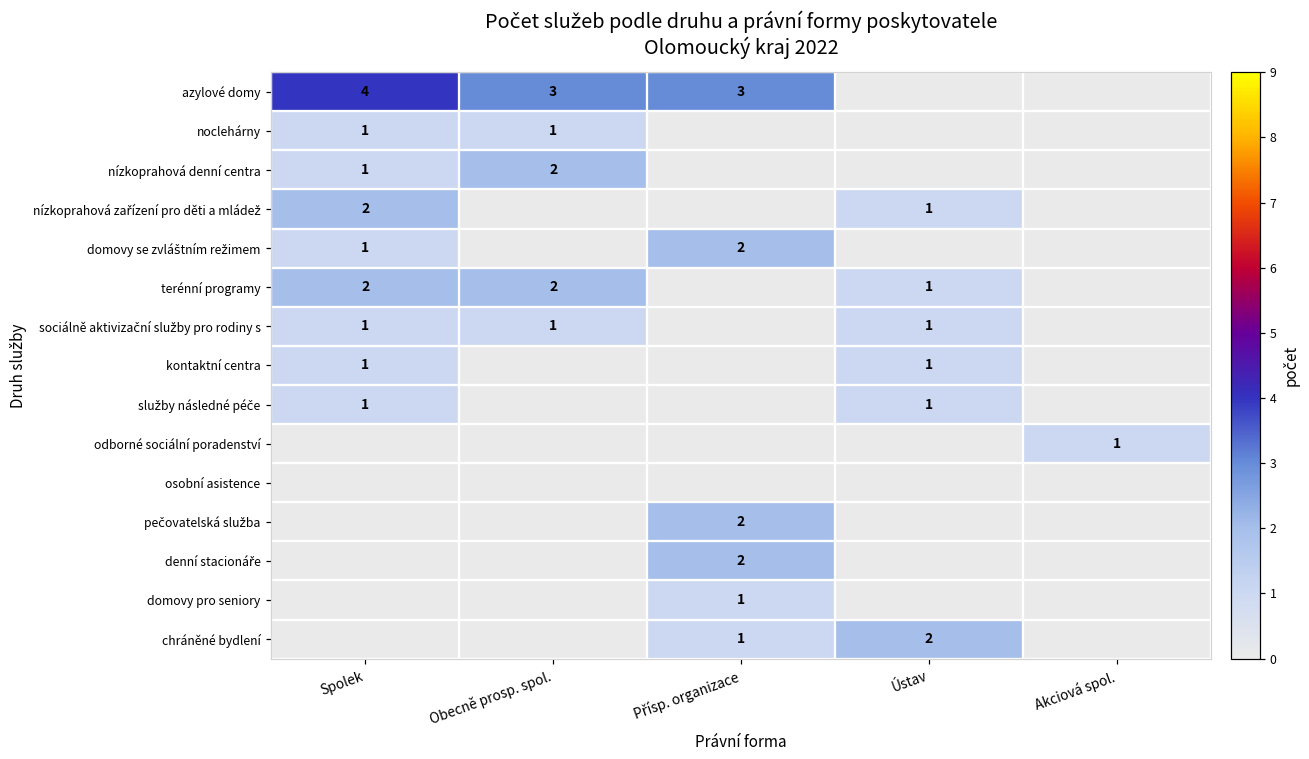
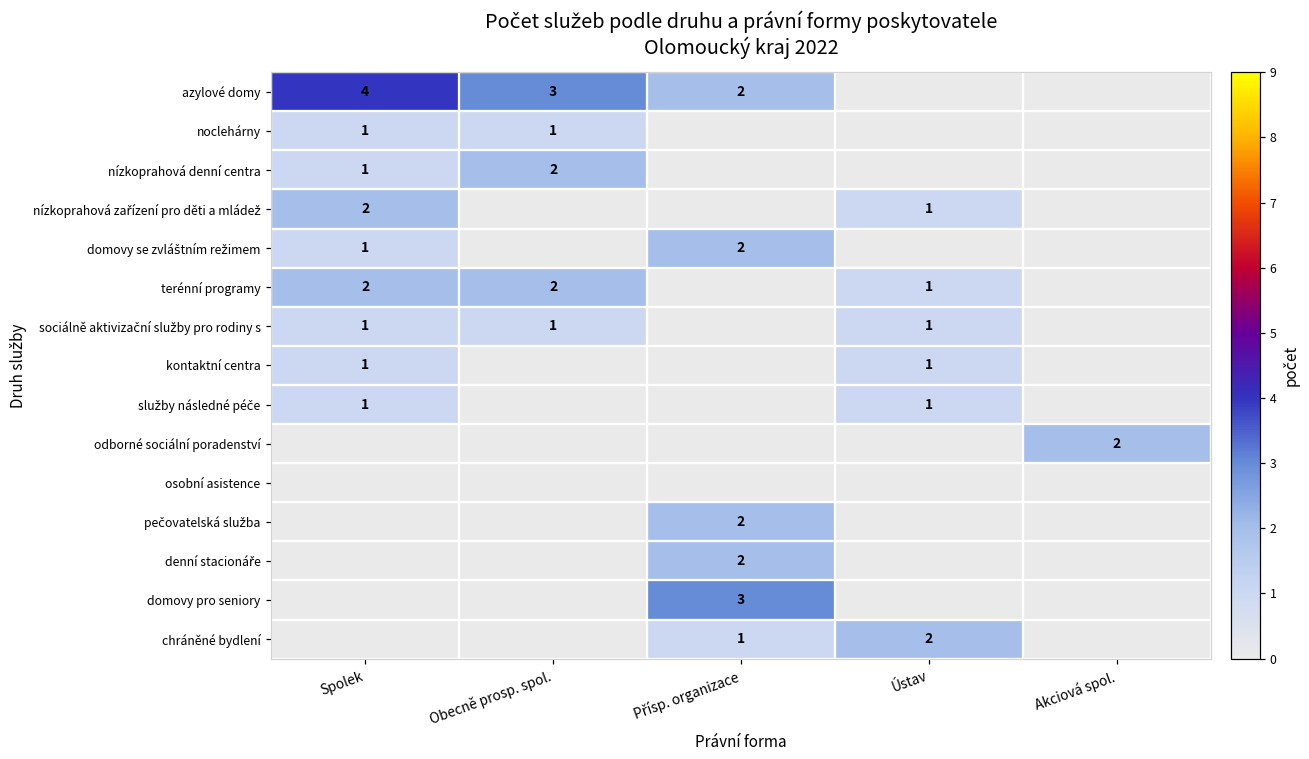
  {
    "azylové domy": {
      "Spolek": 4,
      "Obecně prosp. spol.": 3,
-     "Přísp. organizace": 3
+     "Přísp. organizace": 2
    },
    "noclehárny": {
      "Spolek": 1,
      "Obecně prosp. spol.": 1
    },
    "nízkoprahová denní centra": {
      "Spolek": 1,
      "Obecně prosp. spol.": 2
    },
    "nízkoprahová zařízení pro děti a mládež": {
      "Spolek": 2,
      "Ústav": 1
    },
    "domovy se zvláštním režimem": {
      "Spolek": 1,
      "Přísp. organizace": 2
    },
    "terénní programy": {
      "Spolek": 2,
      "Obecně prosp. spol.": 2,
      "Ústav": 1
    },
    "sociálně aktivizační služby pro rodiny s": {
      "Spolek": 1,
      "Obecně prosp. spol.": 1,
      "Ústav": 1
    },
    "kontaktní centra": {
      "Spolek": 1,
      "Ústav": 1
    },
    "služby následné péče": {
      "Spolek": 1,
      "Ústav": 1
    },
    "odborné sociální poradenství": {
-     "Akciová spol.": 1
+     "Akciová spol.": 2
    },
    "pečovatelská služba": {
      "Přísp. organizace": 2
    },
    "denní stacionáře": {
      "Přísp. organizace": 2
    },
    "domovy pro seniory": {
-     "Přísp. organizace": 1
+     "Přísp. organizace": 3
    },
    "chráněné bydlení": {
      "Přísp. organizace": 1,
      "Ústav": 2
    }
  }
